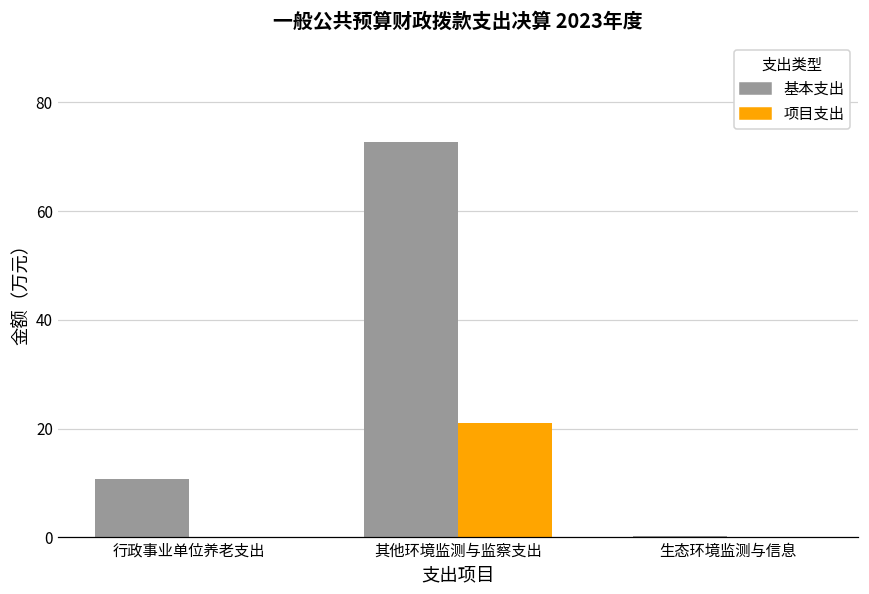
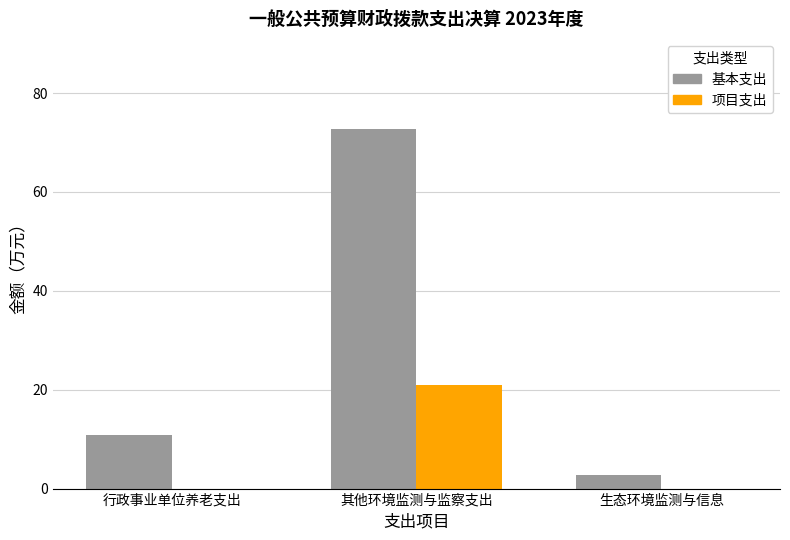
  {
    "基本支出": {
      "行政事业单位养老支出": 11,
      "其他环境监测与监察支出": 73,
-     "生态环境监测与信息": 0
+     "生态环境监测与信息": 3
    },
    "项目支出": {
      "行政事业单位养老支出": 0,
      "其他环境监测与监察支出": 21,
      "生态环境监测与信息": 0
    }
  }
